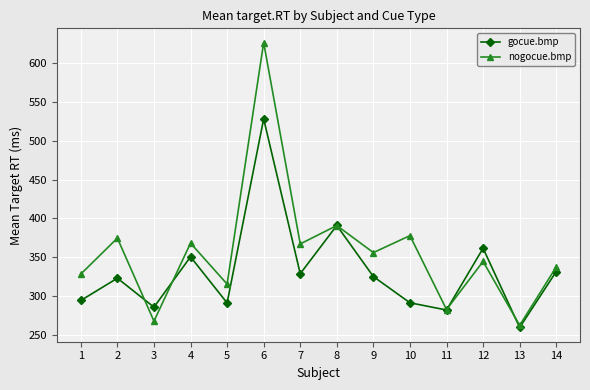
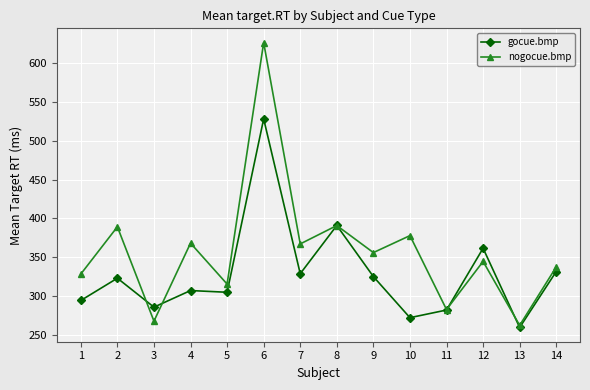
  {
    "gocue.bmp": {
      "1": 290,
      "2": 320,
      "3": 290,
-     "4": 350,
-     "5": 290,
+     "4": 310,
+     "5": 300,
      "6": 530,
      "7": 330,
      "9": 330,
-     "10": 290,
+     "10": 270,
      "12": 360,
      "14": 330
    },
    "nogocue.bmp": {
      "1": 330,
-     "2": 370,
+     "2": 390,
      "3": 270,
      "4": 370,
      "5": 320,
      "6": 630,
      "7": 370,
      "9": 360,
      "10": 380,
      "12": 340,
      "14": 340
    }
  }
